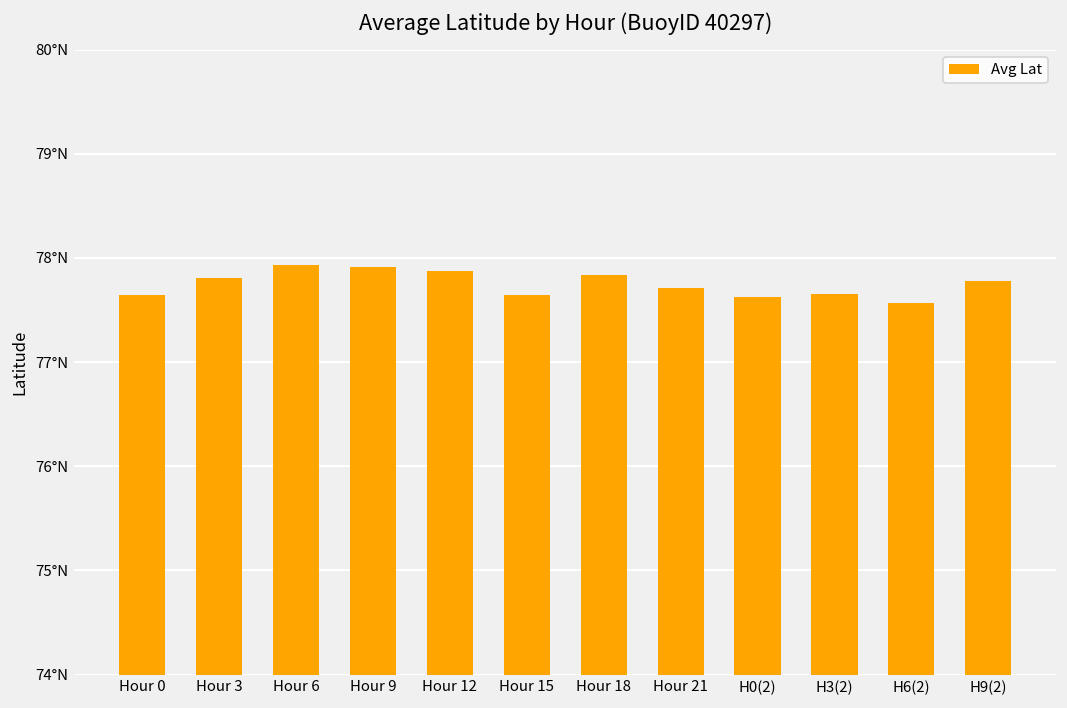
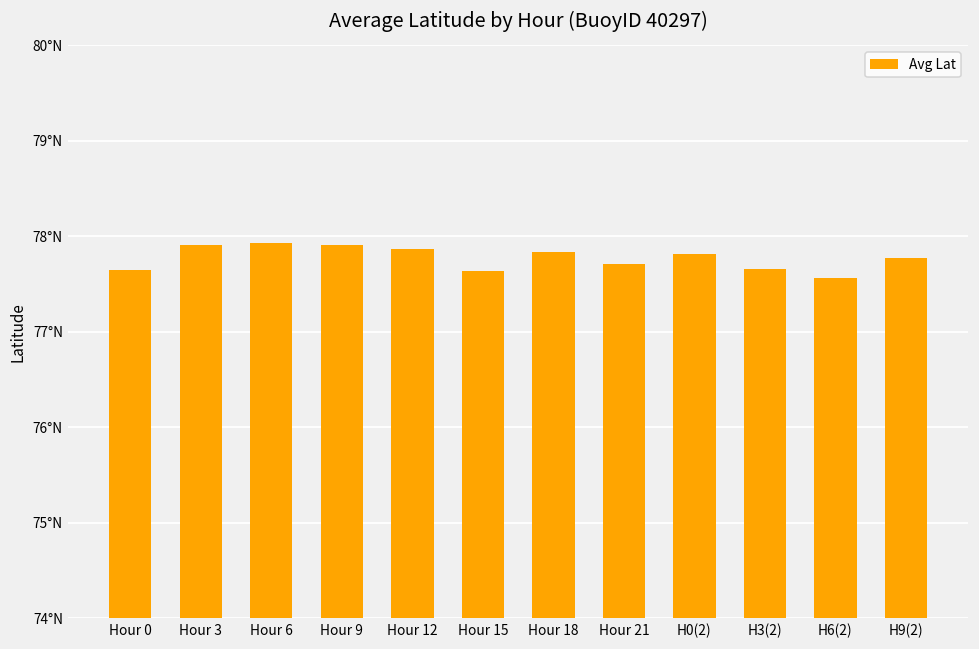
  {
    "Hour 0": "77.6°N",
-   "Hour 3": "77.8°N",
+   "Hour 3": "77.9°N",
    "Hour 6": "77.9°N",
    "Hour 9": "77.9°N",
    "Hour 12": "77.9°N",
    "Hour 15": "77.6°N",
    "Hour 18": "77.8°N",
    "Hour 21": "77.7°N",
-   "H0(2)": "77.6°N",
+   "H0(2)": "77.8°N",
    "H3(2)": "77.7°N",
    "H6(2)": "77.6°N",
    "H9(2)": "77.8°N"
  }
